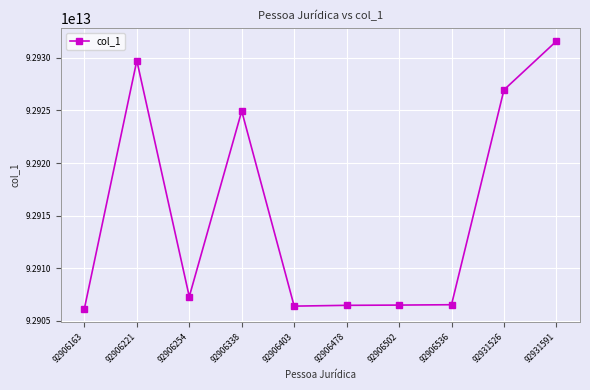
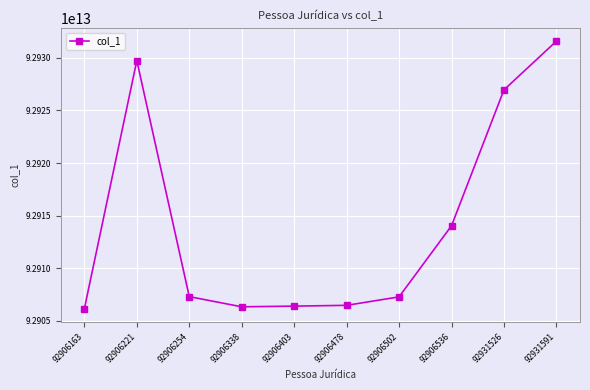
  {
    "92906163": 92906200000000,
    "92906221": 92929700000000,
    "92906254": 92907300000000,
-   "92906338": 92924900000000,
+   "92906338": 92906300000000,
    "92906403": 92906400000000,
    "92906478": 92906500000000,
-   "92906502": 92906500000000,
-   "92906536": 92906500000000,
+   "92906502": 92907300000000,
+   "92906536": 92914000000000,
    "92931526": 92927000000000,
    "92931591": 92931600000000
  }
